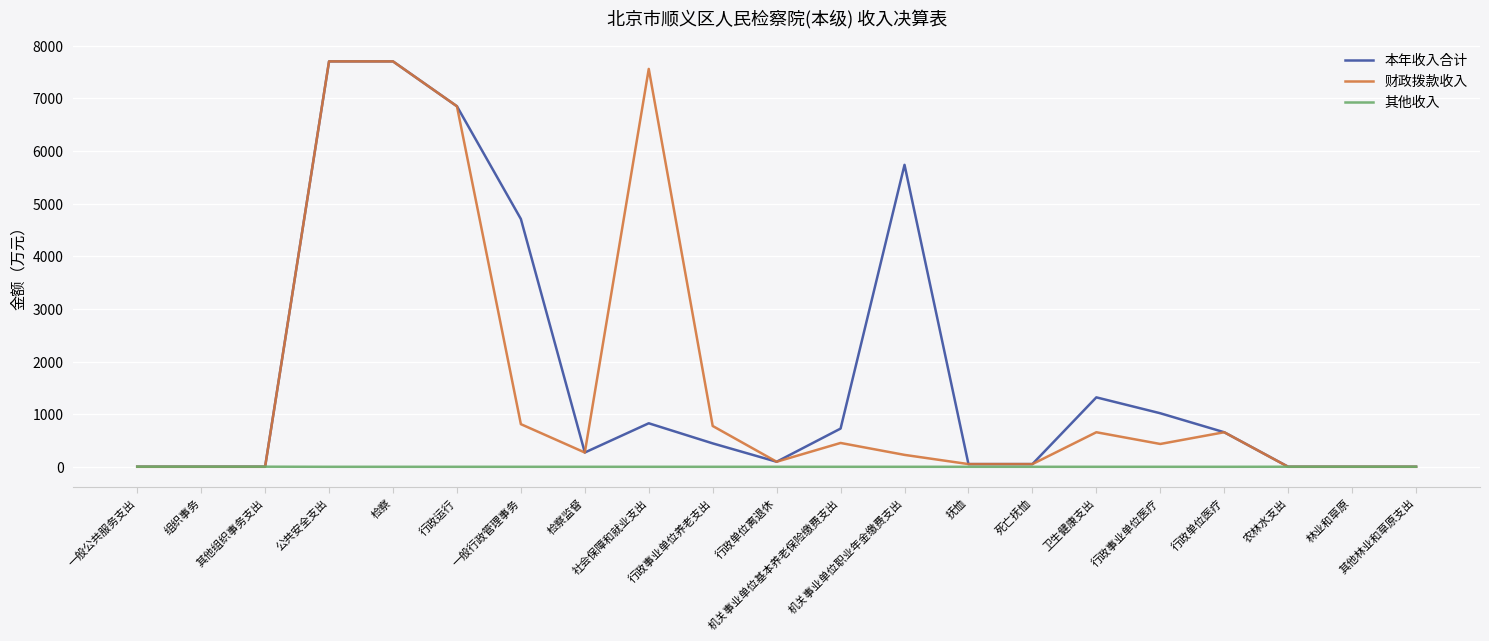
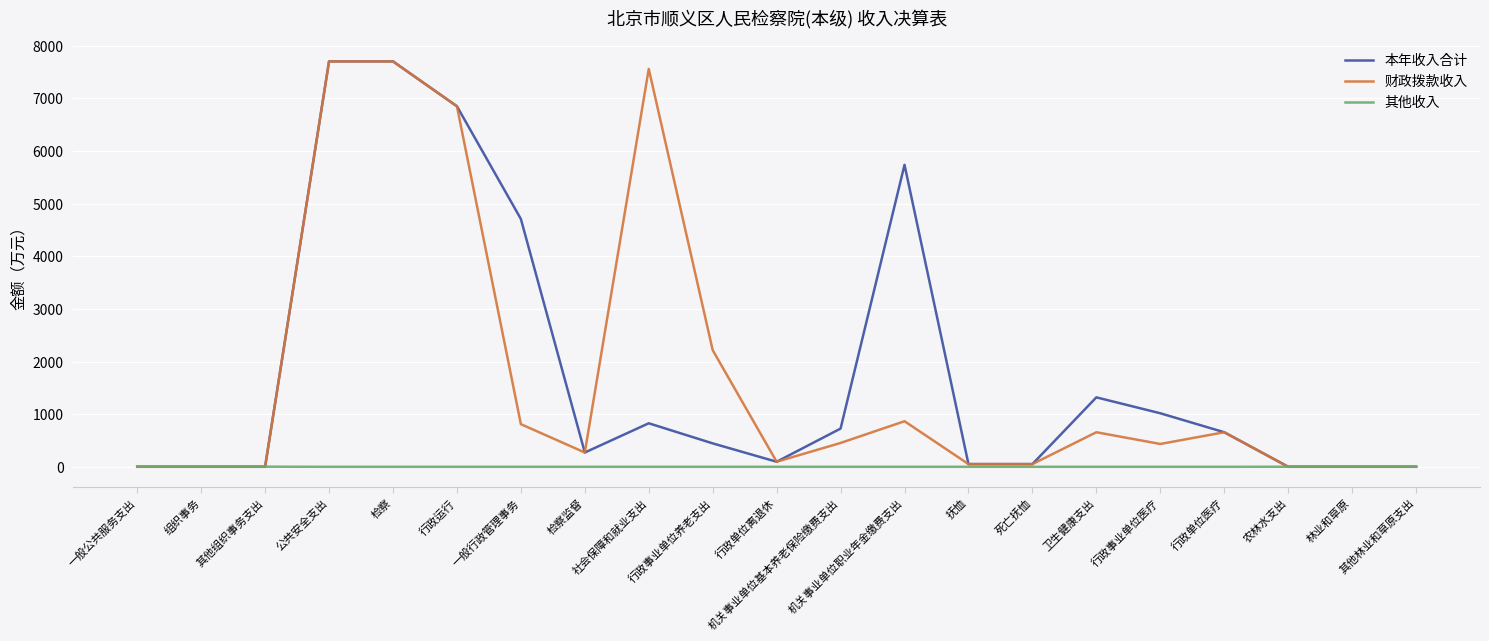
  {
    "本年收入合计": {
      "一般行政管理事务": 4700,
      "社会保障和就业支出": 800,
      "行政事业单位养老支出": 400,
      "机关事业单位基本养老保险缴费支出": 700,
      "机关事业单位职业年金缴费支出": 5700,
      "卫生健康支出": 1300,
      "行政事业单位医疗": 1000
    },
    "财政拨款收入": {
      "一般行政管理事务": 800,
      "社会保障和就业支出": 7600,
-     "行政事业单位养老支出": 800,
+     "行政事业单位养老支出": 2200,
      "机关事业单位基本养老保险缴费支出": 500,
-     "机关事业单位职业年金缴费支出": 200,
+     "机关事业单位职业年金缴费支出": 900,
      "卫生健康支出": 700,
      "行政事业单位医疗": 400
    },
    "其他收入": {
      "公共安全支出": 0,
      "检察": 0,
      "行政运行": 0,
      "一般行政管理事务": 0,
      "检察监督": 0,
      "社会保障和就业支出": 0,
      "行政事业单位养老支出": 0,
      "行政单位离退休": 0,
      "机关事业单位基本养老保险缴费支出": 0,
      "机关事业单位职业年金缴费支出": 0,
      "抚恤": 0,
      "死亡抚恤": 0,
      "卫生健康支出": 0,
      "行政事业单位医疗": 0,
      "行政单位医疗": 0
    }
  }
